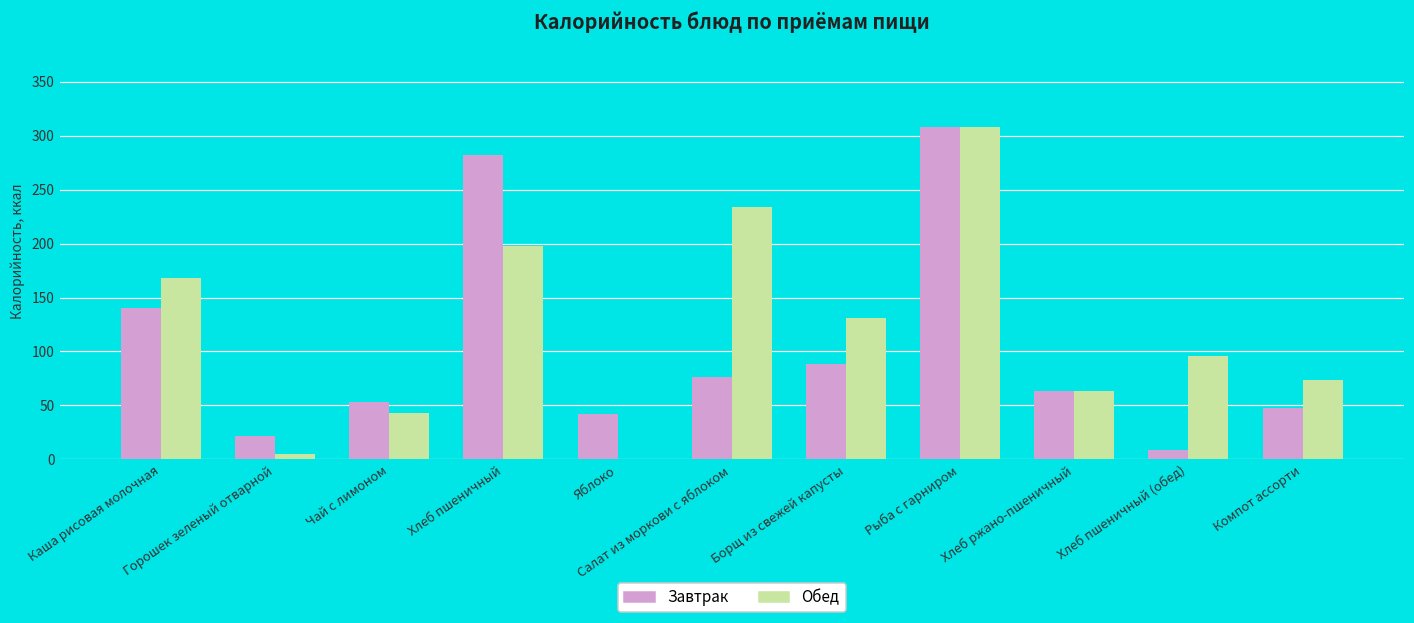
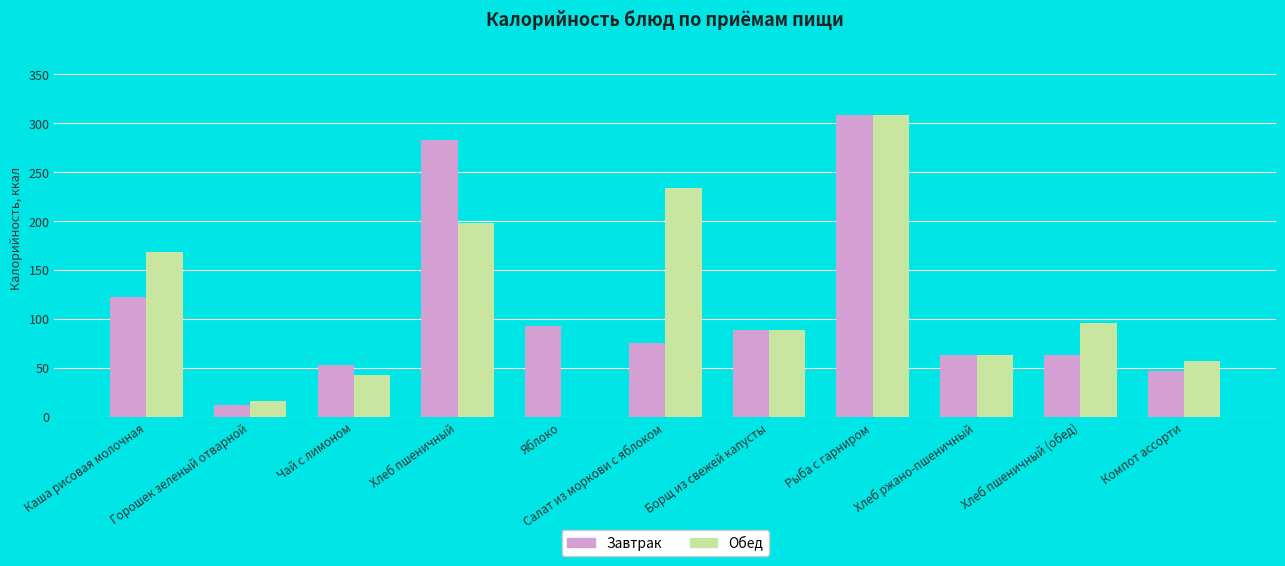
  {
    "Завтрак": {
-     "Каша рисовая молочная": 140,
-     "Горошек зеленый отварной": 20,
+     "Каша рисовая молочная": 120,
+     "Горошек зеленый отварной": 10,
      "Чай с лимоном": 50,
      "Хлеб пшеничный": 280,
-     "Яблоко": 40,
+     "Яблоко": 90,
      "Салат из моркови с яблоком": 80,
      "Борщ из свежей капусты": 90,
      "Рыба с гарниром": 310,
      "Хлеб ржано-пшеничный": 60,
-     "Хлеб пшеничный (обед)": 10,
+     "Хлеб пшеничный (обед)": 60,
      "Компот ассорти": 50
    },
    "Обед": {
      "Каша рисовая молочная": 170,
-     "Горошек зеленый отварной": 0,
+     "Горошек зеленый отварной": 20,
      "Чай с лимоном": 40,
      "Хлеб пшеничный": 200,
      "Яблоко": 0,
      "Салат из моркови с яблоком": 230,
-     "Борщ из свежей капусты": 130,
+     "Борщ из свежей капусты": 90,
      "Рыба с гарниром": 310,
      "Хлеб ржано-пшеничный": 60,
      "Хлеб пшеничный (обед)": 100,
-     "Компот ассорти": 70
+     "Компот ассорти": 60
    }
  }
